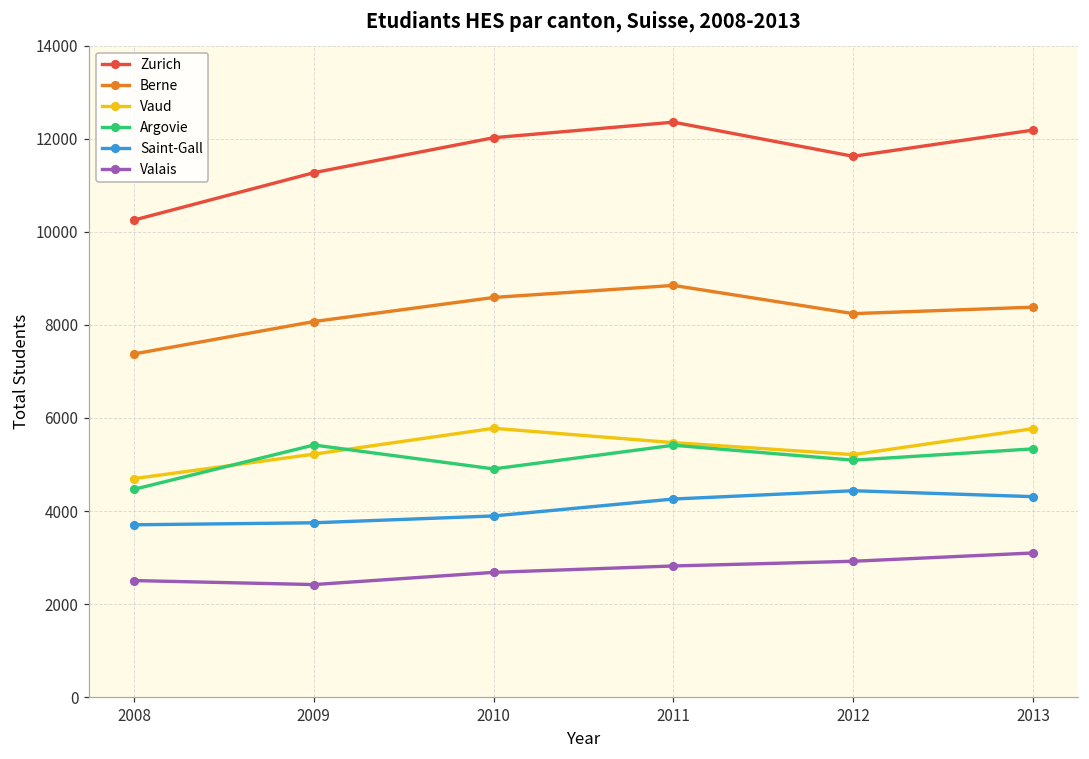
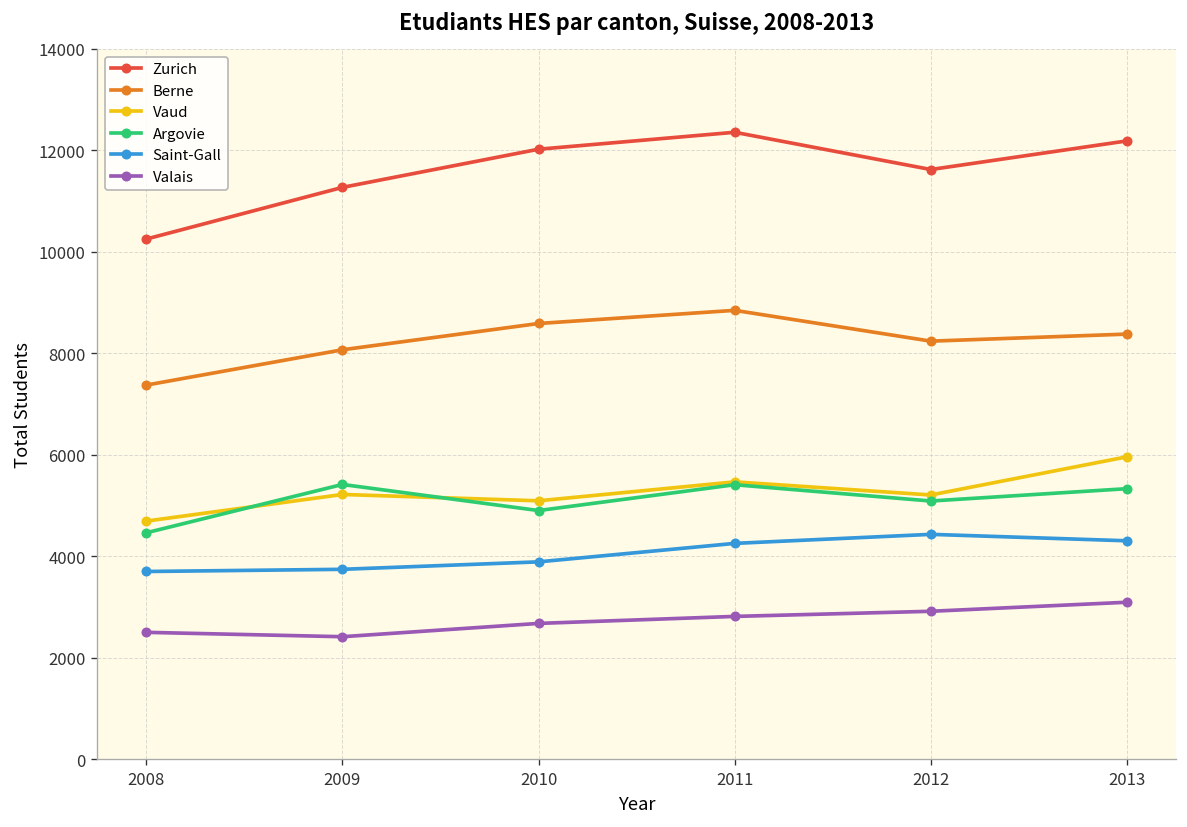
  {
    "Vaud": {
      "2008": 4700,
      "2009": 5200,
-     "2010": 5800,
+     "2010": 5100,
      "2012": 5200,
-     "2013": 5800
+     "2013": 6000
    },
    "Argovie": {
      "2008": 4500,
      "2009": 5400,
      "2010": 4900,
      "2012": 5100,
      "2013": 5300
    },
    "Saint-Gall": {
      "2008": 3700,
      "2009": 3700,
      "2010": 3900,
      "2011": 4300,
      "2012": 4400,
      "2013": 4300
    },
    "Valais": {
      "2008": 2500,
      "2009": 2400,
      "2010": 2700,
      "2011": 2800,
      "2012": 2900,
      "2013": 3100
    }
  }
